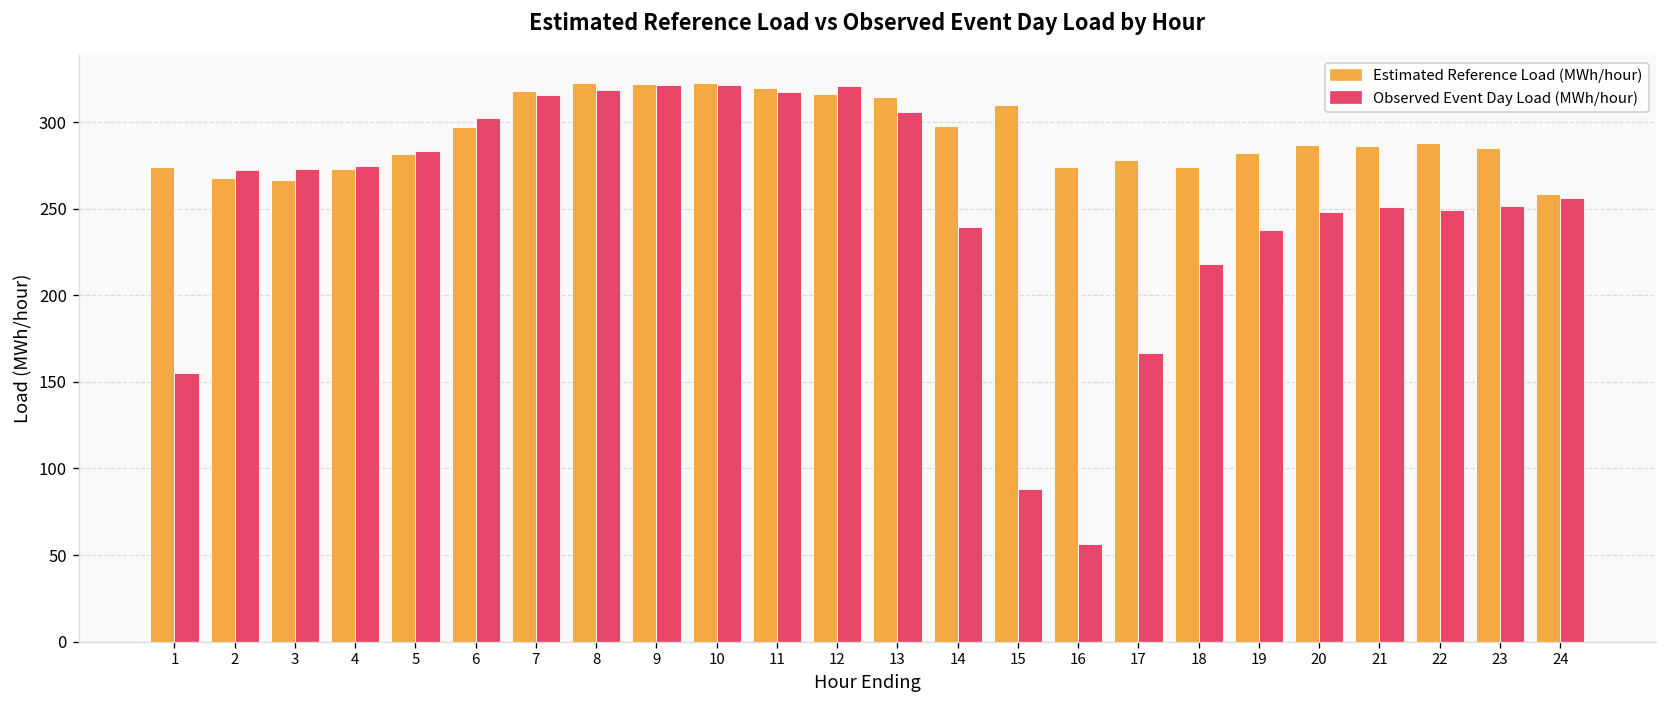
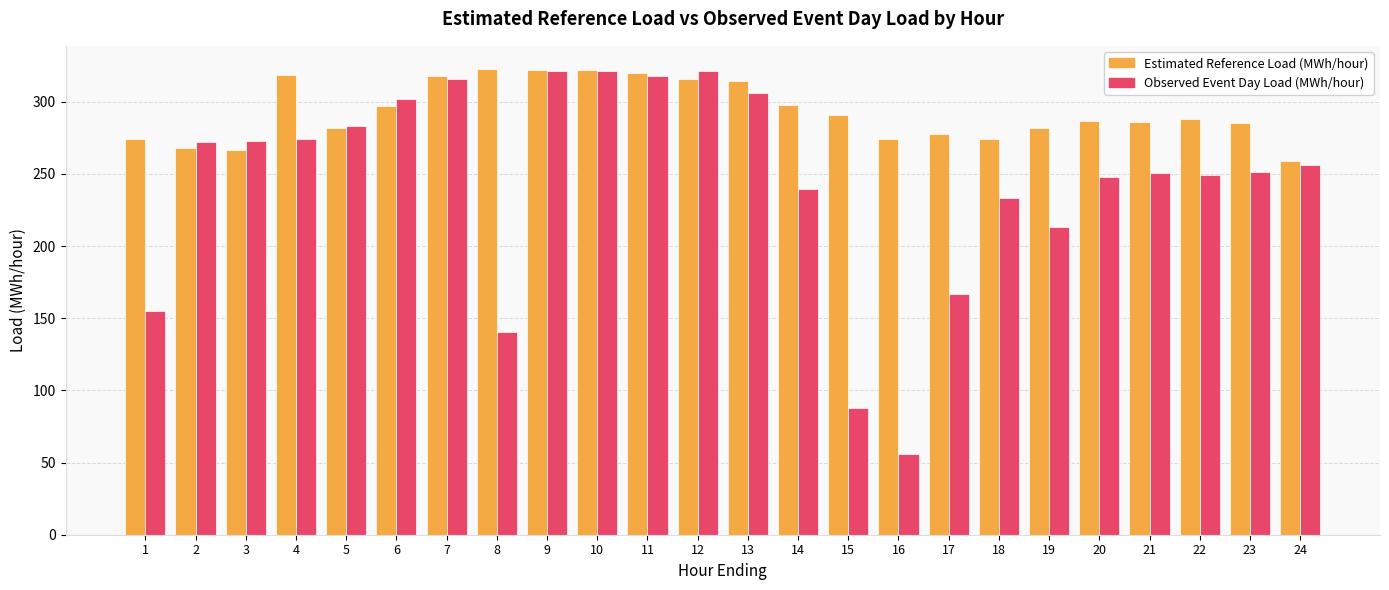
  {
    "Estimated Reference Load (MWh/hour)": {
      "1": 274,
      "2": 268,
      "3": 266,
-     "4": 273,
+     "4": 319,
      "5": 282,
      "6": 297,
      "7": 318,
      "8": 323,
      "9": 322,
      "10": 322,
      "11": 320,
      "12": 316,
      "13": 314,
      "14": 298,
-     "15": 310,
+     "15": 291,
      "16": 274,
      "17": 278,
      "18": 274,
      "19": 282,
      "20": 287,
      "21": 286,
      "22": 288,
      "23": 285,
      "24": 259
    },
    "Observed Event Day Load (MWh/hour)": {
      "1": 155,
      "2": 272,
      "3": 273,
      "4": 274,
      "5": 284,
      "6": 302,
      "7": 316,
-     "8": 319,
+     "8": 141,
      "9": 321,
      "10": 321,
      "11": 318,
      "12": 321,
      "13": 306,
      "14": 239,
      "15": 88,
      "16": 56,
      "17": 167,
-     "18": 218,
-     "19": 238,
+     "18": 233,
+     "19": 214,
      "20": 248,
      "21": 251,
      "22": 249,
      "23": 252,
      "24": 256
    }
  }
